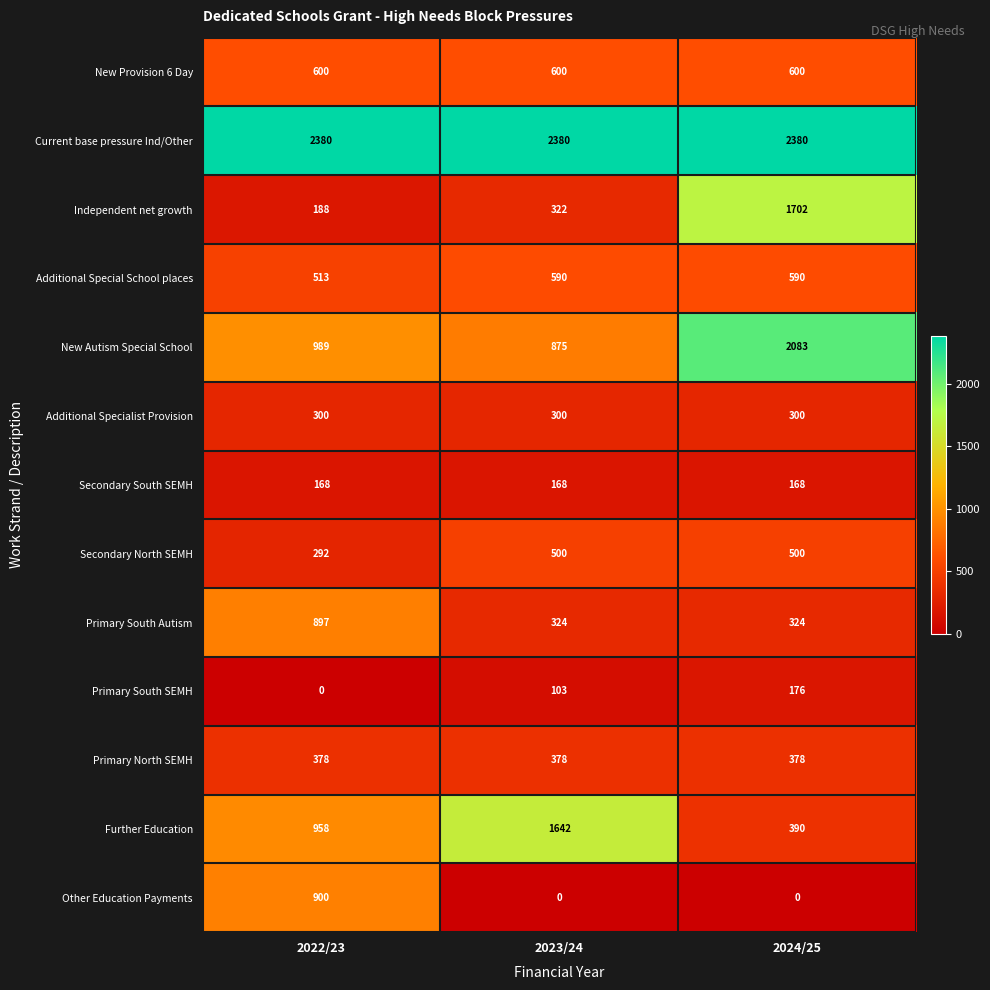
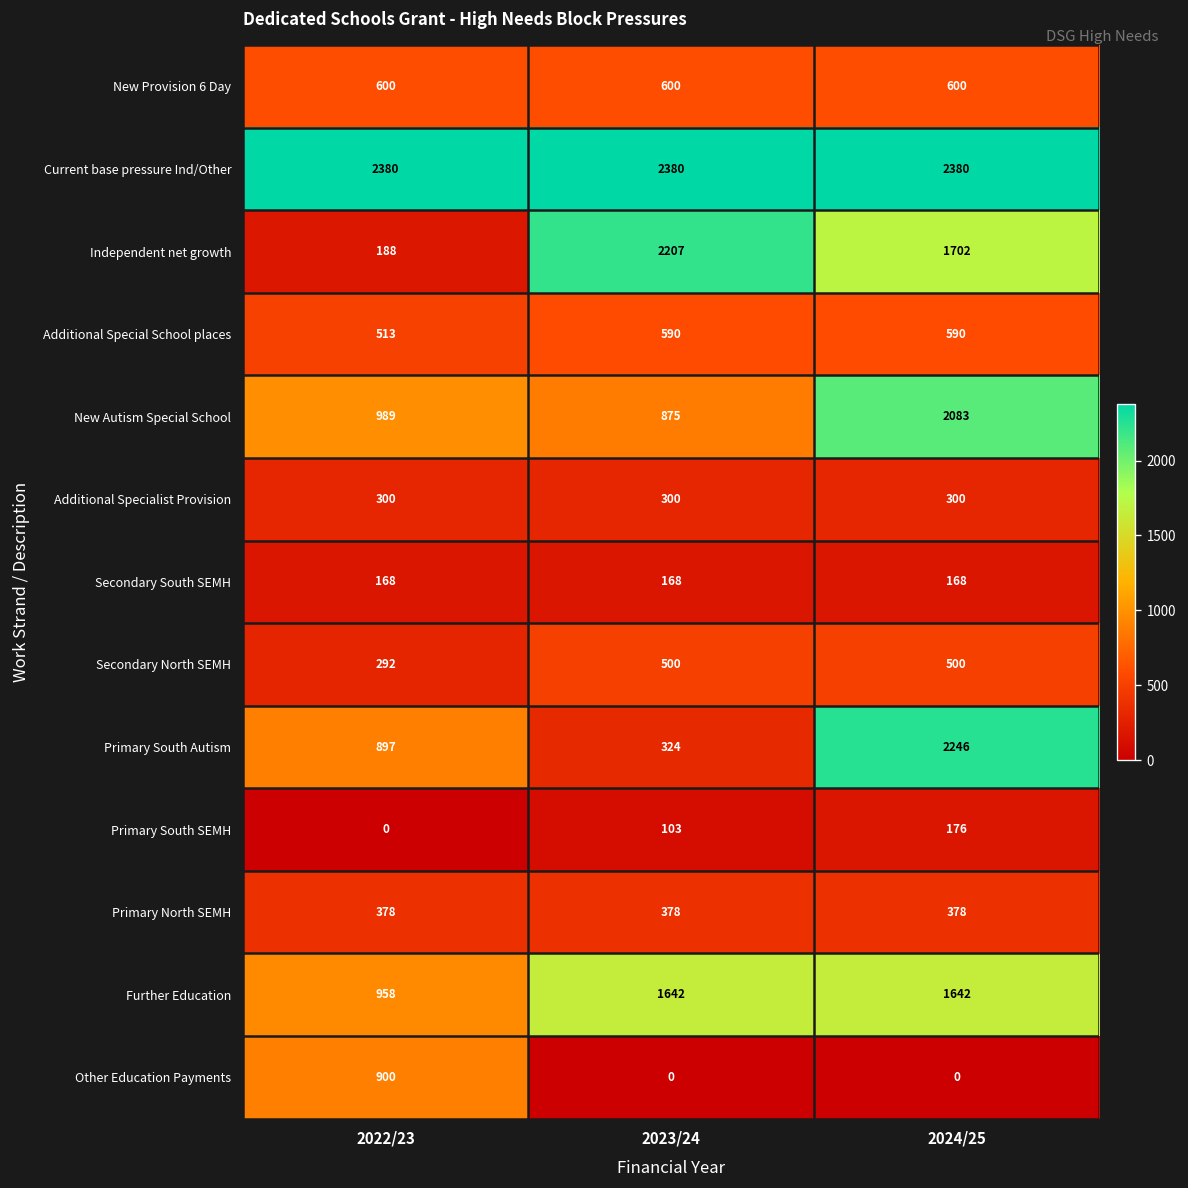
  {
    "New Provision 6 Day": {
      "2022/23": 600,
      "2023/24": 600,
      "2024/25": 600
    },
    "Current base pressure Ind/Other": {
      "2022/23": 2380,
      "2023/24": 2380,
      "2024/25": 2380
    },
    "Independent net growth": {
      "2022/23": 188,
-     "2023/24": 322,
+     "2023/24": 2207,
      "2024/25": 1702
    },
    "Additional Special School places": {
      "2022/23": 513,
      "2023/24": 590,
      "2024/25": 590
    },
    "New Autism Special School": {
      "2022/23": 989,
      "2023/24": 875,
      "2024/25": 2083
    },
    "Additional Specialist Provision": {
      "2022/23": 300,
      "2023/24": 300,
      "2024/25": 300
    },
    "Secondary South SEMH": {
      "2022/23": 168,
      "2023/24": 168,
      "2024/25": 168
    },
    "Secondary North SEMH": {
      "2022/23": 292,
      "2023/24": 500,
      "2024/25": 500
    },
    "Primary South Autism": {
      "2022/23": 897,
      "2023/24": 324,
-     "2024/25": 324
+     "2024/25": 2246
    },
    "Primary South SEMH": {
      "2022/23": 0,
      "2023/24": 103,
      "2024/25": 176
    },
    "Primary North SEMH": {
      "2022/23": 378,
      "2023/24": 378,
      "2024/25": 378
    },
    "Further Education": {
      "2022/23": 958,
      "2023/24": 1642,
-     "2024/25": 390
+     "2024/25": 1642
    },
    "Other Education Payments": {
      "2022/23": 900,
      "2023/24": 0,
      "2024/25": 0
    }
  }
